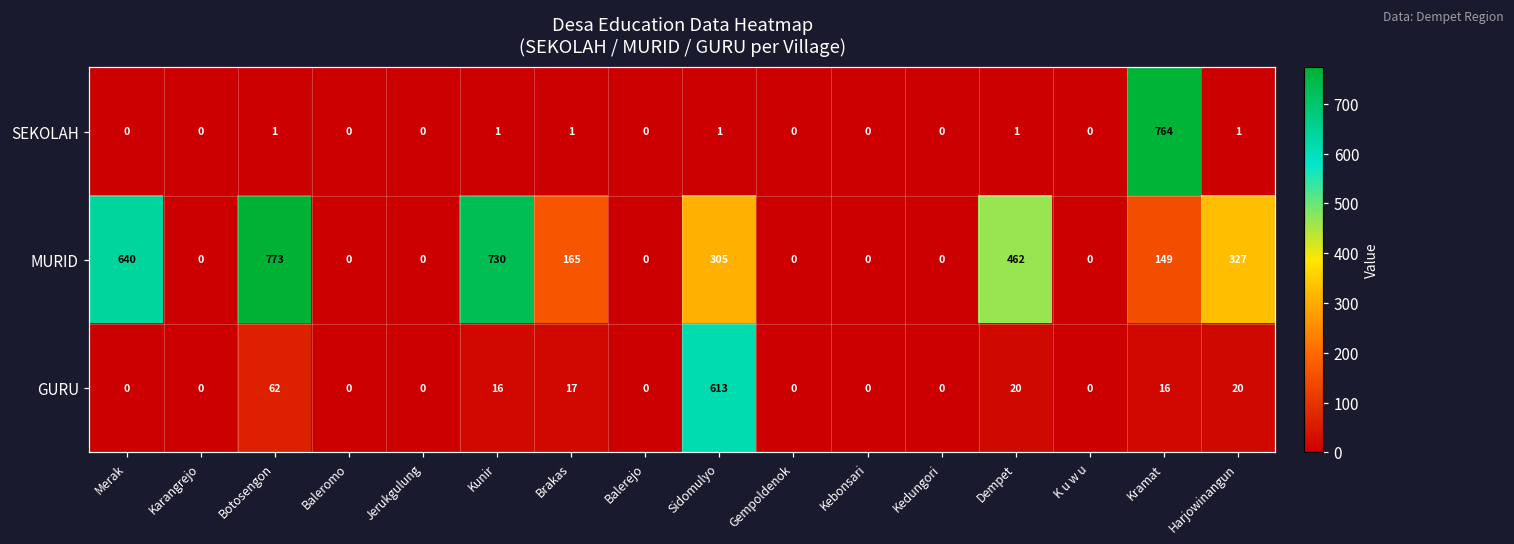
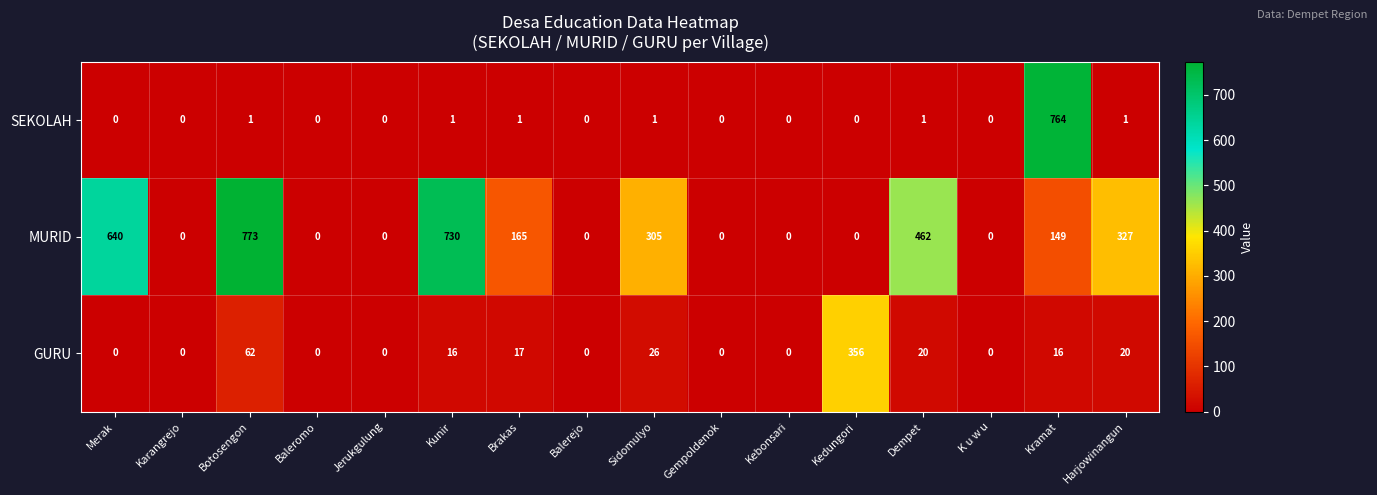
  {
    "SEKOLAH": {
      "Merak": 0,
      "Karangrejo": 0,
      "Botosengon": 1,
      "Baleromo": 0,
      "Jerukgulung": 0,
      "Kunir": 1,
      "Brakas": 1,
      "Balerejo": 0,
      "Sidomulyo": 1,
      "Gempoldenok": 0,
      "Kebonsari": 0,
      "Kedungori": 0,
      "Dempet": 1,
      "K u w u": 0,
      "Kramat": 764,
      "Harjowinangun": 1
    },
    "MURID": {
      "Merak": 640,
      "Karangrejo": 0,
      "Botosengon": 773,
      "Baleromo": 0,
      "Jerukgulung": 0,
      "Kunir": 730,
      "Brakas": 165,
      "Balerejo": 0,
      "Sidomulyo": 305,
      "Gempoldenok": 0,
      "Kebonsari": 0,
      "Kedungori": 0,
      "Dempet": 462,
      "K u w u": 0,
      "Kramat": 149,
      "Harjowinangun": 327
    },
    "GURU": {
      "Merak": 0,
      "Karangrejo": 0,
      "Botosengon": 62,
      "Baleromo": 0,
      "Jerukgulung": 0,
      "Kunir": 16,
      "Brakas": 17,
      "Balerejo": 0,
-     "Sidomulyo": 613,
+     "Sidomulyo": 26,
      "Gempoldenok": 0,
      "Kebonsari": 0,
-     "Kedungori": 0,
+     "Kedungori": 356,
      "Dempet": 20,
      "K u w u": 0,
      "Kramat": 16,
      "Harjowinangun": 20
    }
  }
